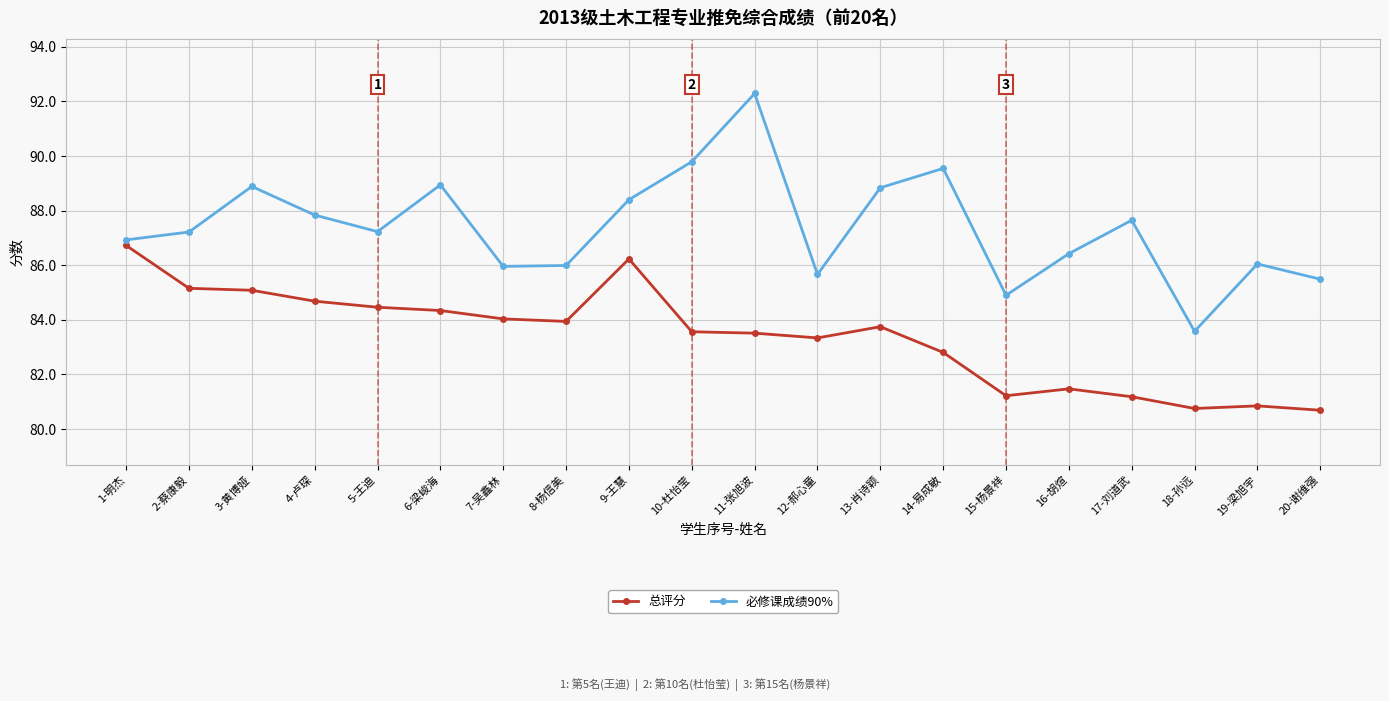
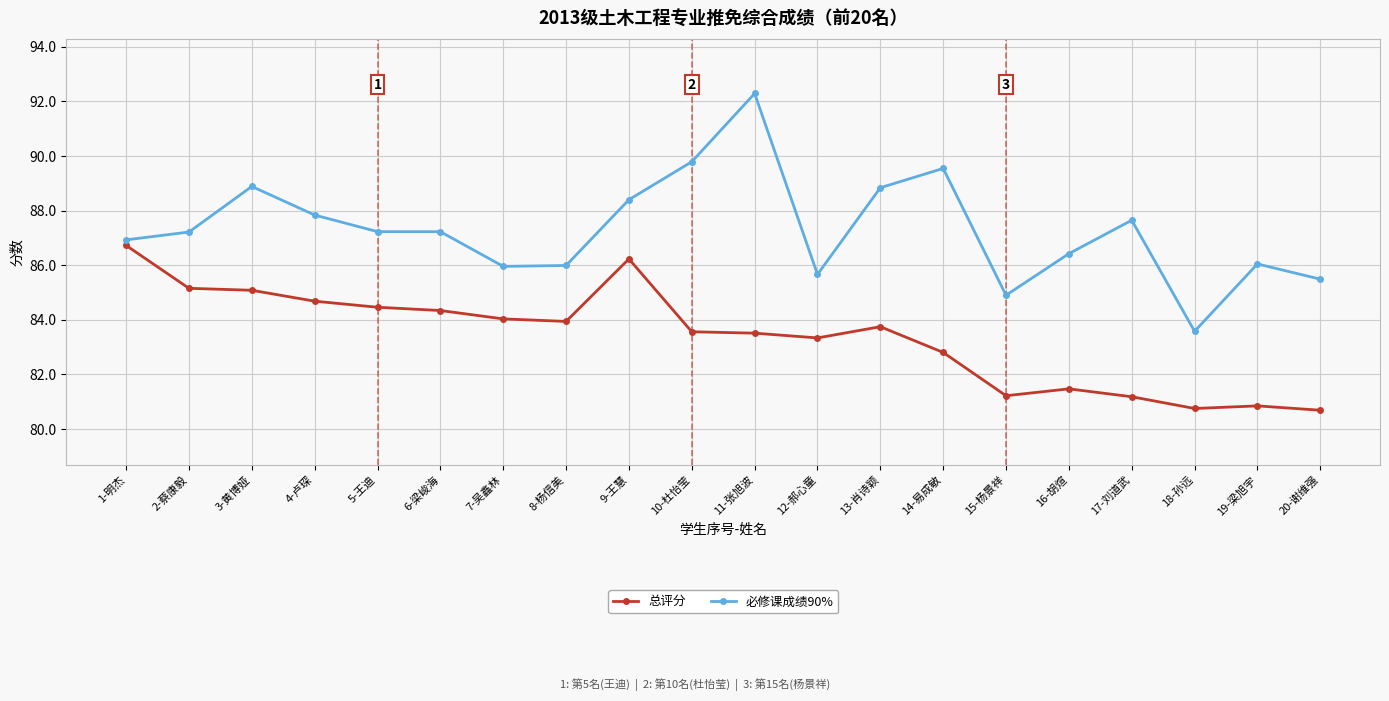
  {
    "总评分": {
      "1-明杰": 86.7,
      "2-蔡康毅": 85.2,
      "3-黄博娅": 85.1,
      "4-卢琛": 84.7,
      "5-王迪": 84.5,
      "6-梁峻海": 84.3,
      "7-吴鑫林": 84.0,
      "8-杨信美": 83.9,
      "9-王慧": 86.2,
      "10-杜怡莹": 83.6,
      "11-张旭波": 83.5,
      "12-郝心童": 83.3,
      "13-肖诗颖": 83.7,
      "14-易成敏": 82.8,
      "15-杨景祥": 81.2,
      "16-胡煊": 81.5,
      "17-刘道武": 81.2,
      "18-孙远": 80.8,
      "19-梁旭宇": 80.8,
      "20-谢维强": 80.7
    },
    "必修课成绩90%": {
      "1-明杰": 86.9,
      "2-蔡康毅": 87.2,
      "3-黄博娅": 88.9,
      "4-卢琛": 87.8,
      "5-王迪": 87.2,
-     "6-梁峻海": 88.9,
+     "6-梁峻海": 87.2,
      "7-吴鑫林": 86.0,
      "8-杨信美": 86.0,
      "9-王慧": 88.4,
      "10-杜怡莹": 89.8,
      "11-张旭波": 92.3,
      "12-郝心童": 85.7,
      "13-肖诗颖": 88.8,
      "14-易成敏": 89.5,
      "15-杨景祥": 84.9,
      "16-胡煊": 86.4,
      "17-刘道武": 87.6,
      "18-孙远": 83.6,
      "19-梁旭宇": 86.0,
      "20-谢维强": 85.5
    }
  }
